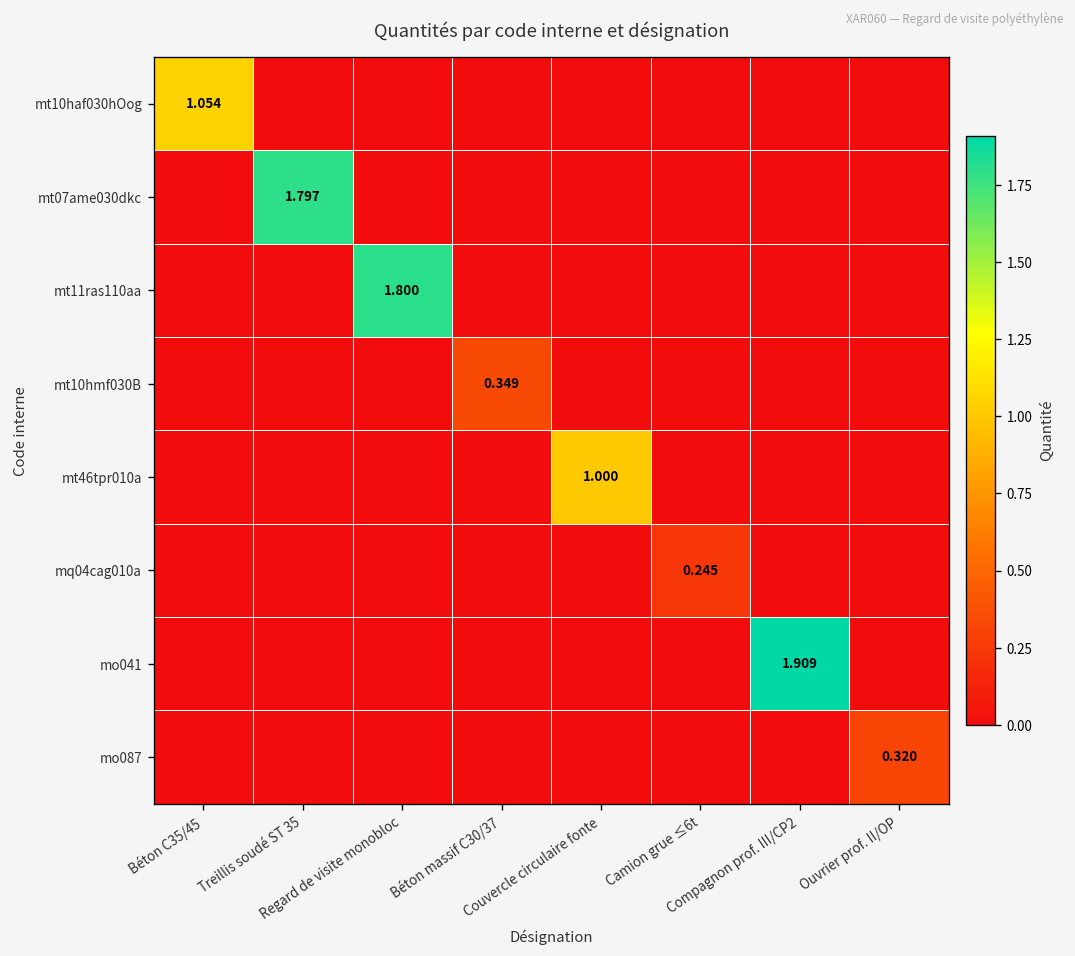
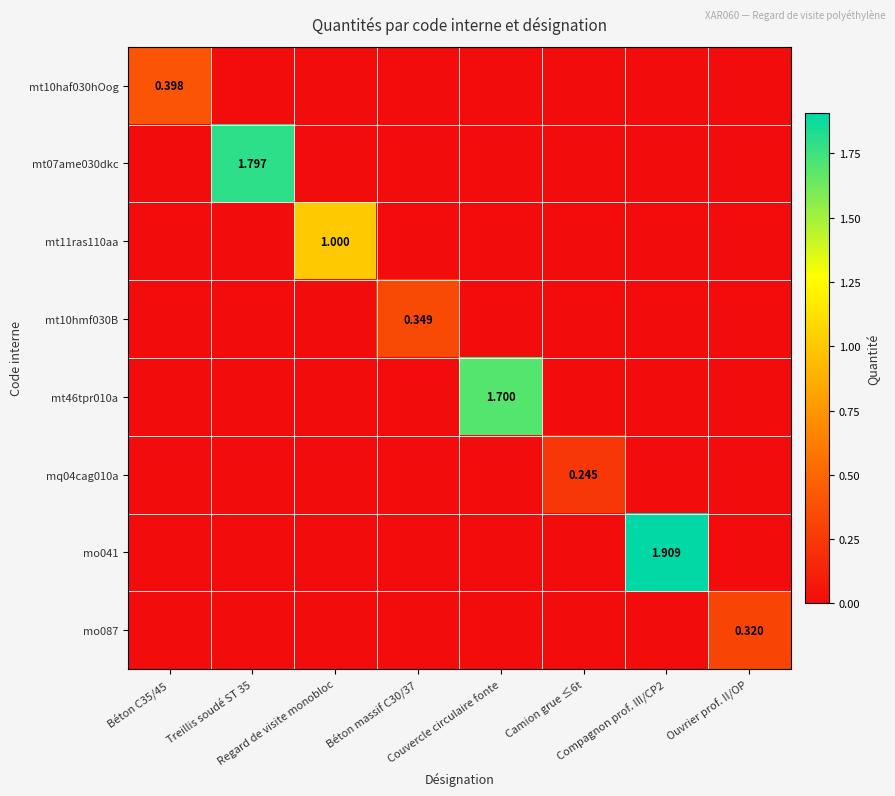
  {
    "mt10haf030hOog": {
-     "Béton C35/45": 1.054
+     "Béton C35/45": 0.398
    },
    "mt07ame030dkc": {
      "Treillis soudé ST 35": 1.797
    },
    "mt11ras110aa": {
-     "Regard de visite monobloc": 1.800
+     "Regard de visite monobloc": 1.000
    },
    "mt10hmf030B": {
      "Béton massif C30/37": 0.349
    },
    "mt46tpr010a": {
-     "Couvercle circulaire fonte": 1.000
+     "Couvercle circulaire fonte": 1.700
    },
    "mq04cag010a": {
      "Camion grue ≤6t": 0.245
    },
    "mo041": {
      "Compagnon prof. III/CP2": 1.909
    },
    "mo087": {
      "Ouvrier prof. II/OP": 0.320
    }
  }
